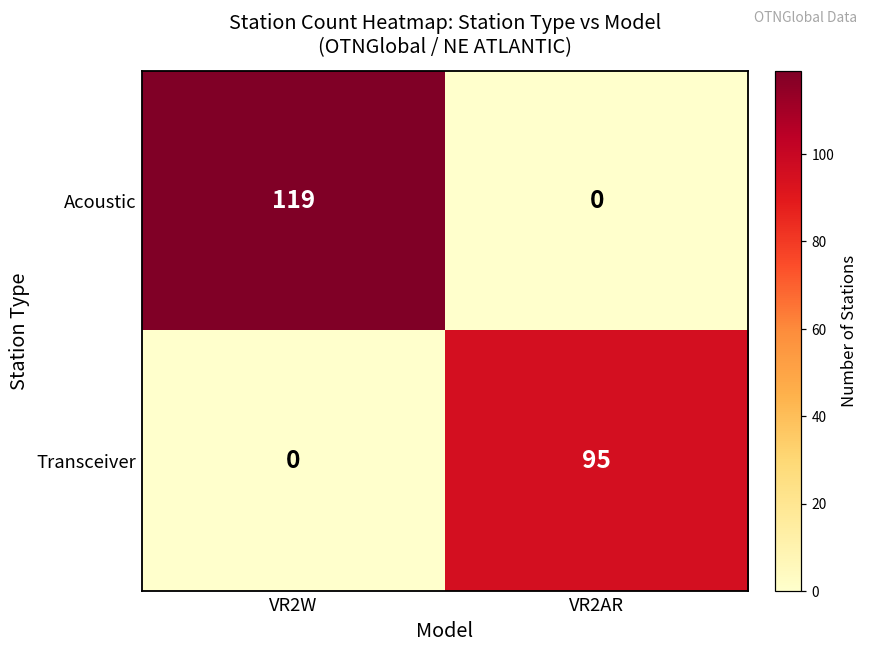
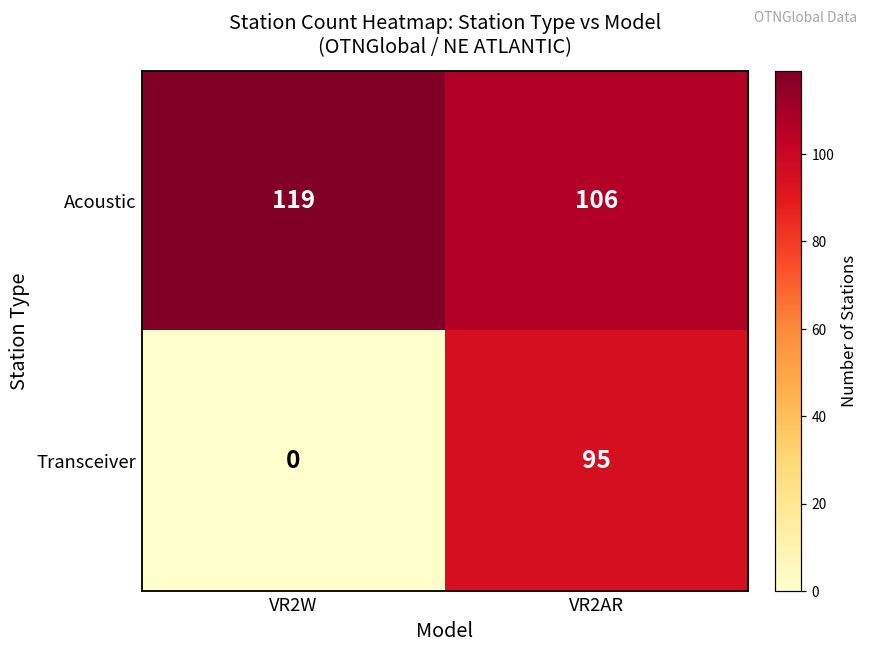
  {
    "Acoustic": {
      "VR2W": 119,
-     "VR2AR": 0
+     "VR2AR": 106
    },
    "Transceiver": {
      "VR2W": 0,
      "VR2AR": 95
    }
  }
